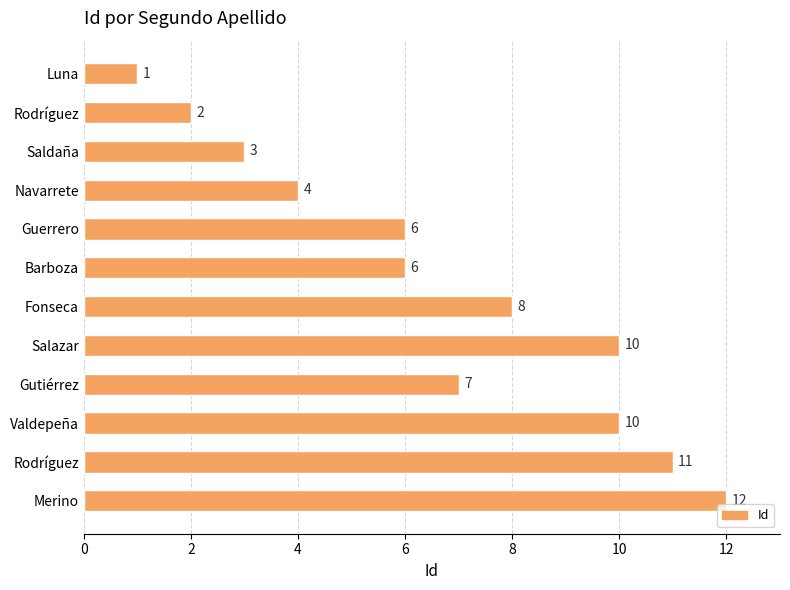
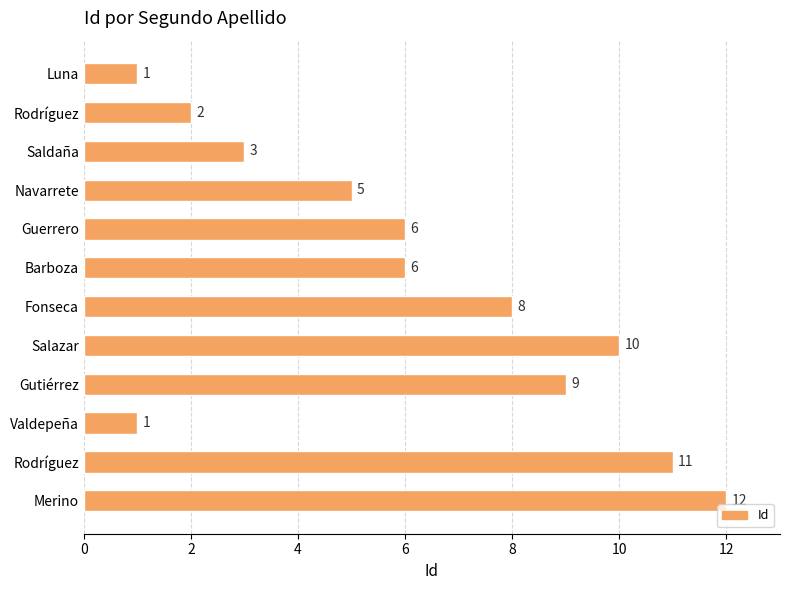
  {
    "Luna": 1,
    "Saldaña": 3,
-   "Navarrete": 4,
+   "Navarrete": 5,
    "Guerrero": 6,
    "Barboza": 6,
    "Fonseca": 8,
    "Salazar": 10,
-   "Gutiérrez": 7,
-   "Valdepeña": 10
+   "Gutiérrez": 9,
+   "Valdepeña": 1
  }
